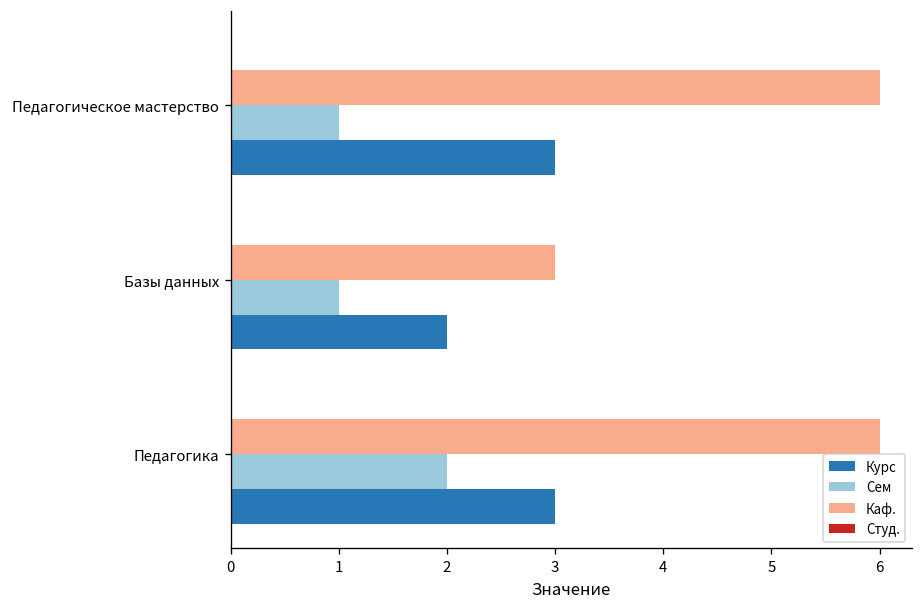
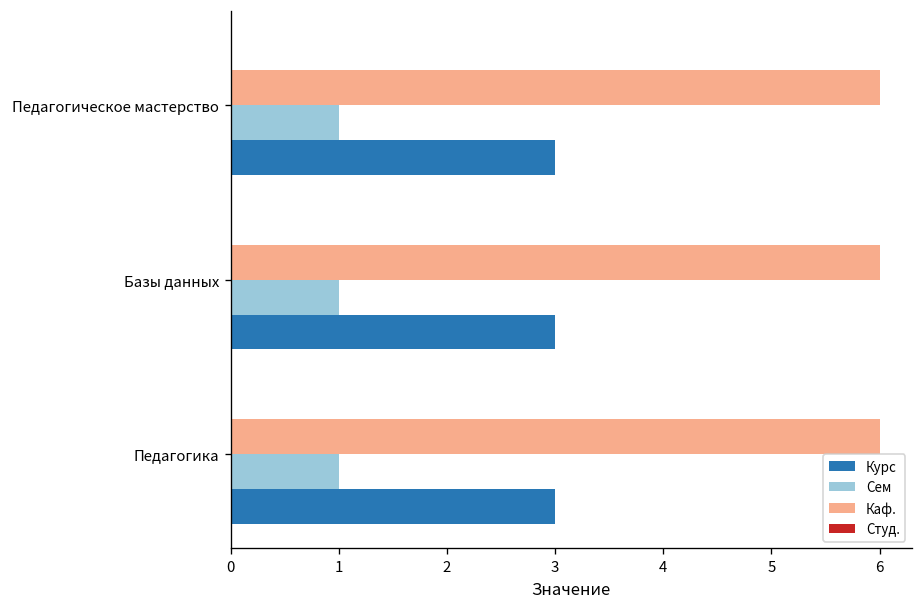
  {
    "Курс": {
      "Педагогическое мастерство": 3,
-     "Базы данных": 2,
+     "Базы данных": 3,
      "Педагогика": 3
    },
    "Сем": {
      "Педагогическое мастерство": 1,
      "Базы данных": 1,
-     "Педагогика": 2
+     "Педагогика": 1
    },
    "Каф.": {
      "Педагогическое мастерство": 6,
-     "Базы данных": 3,
+     "Базы данных": 6,
      "Педагогика": 6
    },
    "Студ.": {
      "Педагогическое мастерство": 0,
      "Базы данных": 0,
      "Педагогика": 0
    }
  }
